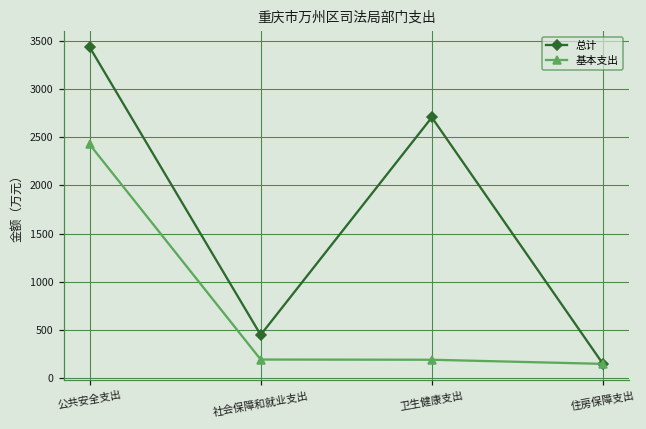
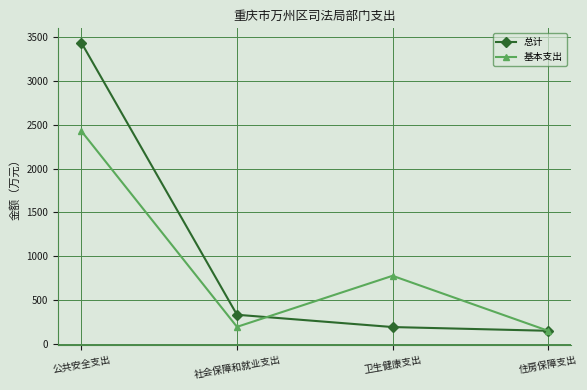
  {
    "总计": {
      "公共安全支出": 3400,
-     "社会保障和就业支出": 400,
-     "卫生健康支出": 2700
+     "社会保障和就业支出": 300,
+     "卫生健康支出": 200
    },
    "基本支出": {
      "公共安全支出": 2400,
      "社会保障和就业支出": 200,
-     "卫生健康支出": 200
+     "卫生健康支出": 800
    }
  }
